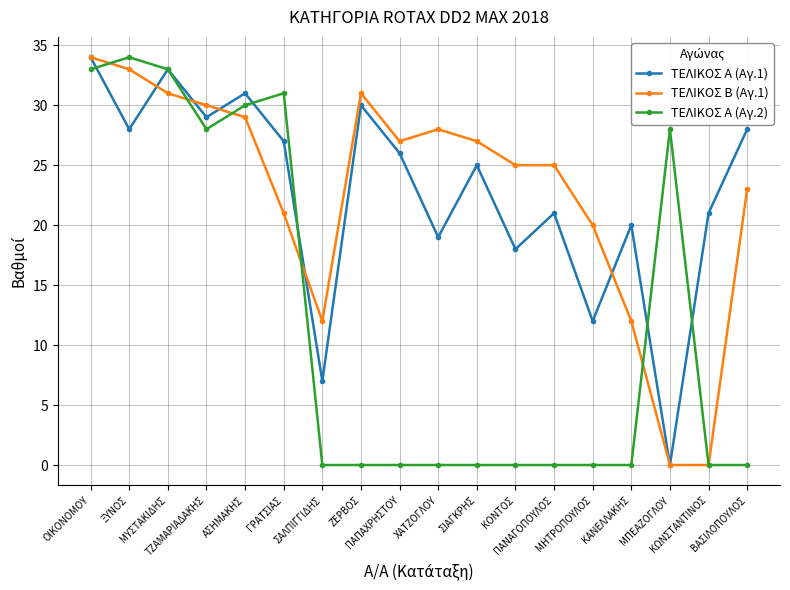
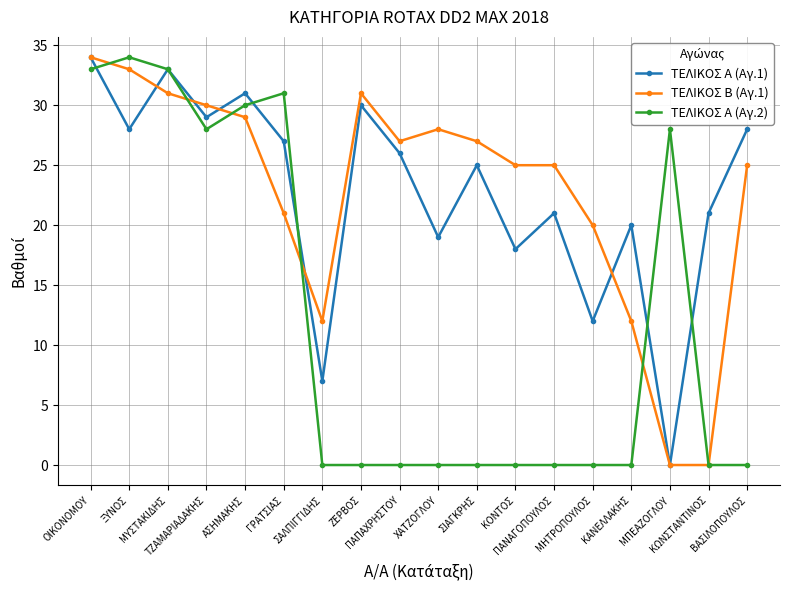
  {
    "ΤΕΛΙΚΟΣ Α (Αγ.1)": {
      "ΞΥΝΟΣ": 28,
      "ΤΖΑΜΑΡΙΑΔΑΚΗΣ": 29,
      "ΑΣΗΜΑΚΗΣ": 31,
      "ΓΡΑΤΣΙΑΣ": 27,
      "ΣΑΛΠΙΓΓΙΔΗΣ": 7,
      "ΖΕΡΒΟΣ": 30,
      "ΠΑΠΑΧΡΗΣΤΟΥ": 26,
      "ΧΑΤΖΟΓΛΟΥ": 19,
      "ΣΙΑΓΚΡΗΣ": 25,
      "ΚΟΝΤΟΣ": 18,
      "ΠΑΝΑΓΟΠΟΥΛΟΣ": 21,
      "ΜΗΤΡΟΠΟΥΛΟΣ": 12,
      "ΚΑΝΕΛΛΑΚΗΣ": 20,
      "ΚΩΝΣΤΑΝΤΙΝΟΣ": 21,
      "ΒΑΣΙΛΟΠΟΥΛΟΣ": 28
    },
    "ΤΕΛΙΚΟΣ Β (Αγ.1)": {
      "ΞΥΝΟΣ": 33,
      "ΜΥΣΤΑΚΙΔΗΣ": 31,
      "ΤΖΑΜΑΡΙΑΔΑΚΗΣ": 30,
      "ΑΣΗΜΑΚΗΣ": 29,
      "ΓΡΑΤΣΙΑΣ": 21,
      "ΣΑΛΠΙΓΓΙΔΗΣ": 12,
      "ΖΕΡΒΟΣ": 31,
      "ΠΑΠΑΧΡΗΣΤΟΥ": 27,
      "ΧΑΤΖΟΓΛΟΥ": 28,
      "ΣΙΑΓΚΡΗΣ": 27,
      "ΚΟΝΤΟΣ": 25,
      "ΠΑΝΑΓΟΠΟΥΛΟΣ": 25,
      "ΜΗΤΡΟΠΟΥΛΟΣ": 20,
      "ΚΑΝΕΛΛΑΚΗΣ": 12,
-     "ΒΑΣΙΛΟΠΟΥΛΟΣ": 23
+     "ΒΑΣΙΛΟΠΟΥΛΟΣ": 25
    },
    "ΤΕΛΙΚΟΣ Α (Αγ.2)": {
      "ΟΙΚΟΝΟΜΟΥ": 33,
      "ΞΥΝΟΣ": 34,
      "ΤΖΑΜΑΡΙΑΔΑΚΗΣ": 28,
      "ΑΣΗΜΑΚΗΣ": 30,
      "ΓΡΑΤΣΙΑΣ": 31,
      "ΣΑΛΠΙΓΓΙΔΗΣ": 0,
      "ΖΕΡΒΟΣ": 0,
      "ΠΑΠΑΧΡΗΣΤΟΥ": 0,
      "ΧΑΤΖΟΓΛΟΥ": 0,
      "ΣΙΑΓΚΡΗΣ": 0,
      "ΚΟΝΤΟΣ": 0,
      "ΠΑΝΑΓΟΠΟΥΛΟΣ": 0,
      "ΜΗΤΡΟΠΟΥΛΟΣ": 0,
      "ΚΑΝΕΛΛΑΚΗΣ": 0,
      "ΜΠΕΑΖΟΓΛΟΥ": 28,
      "ΒΑΣΙΛΟΠΟΥΛΟΣ": 0
    }
  }
